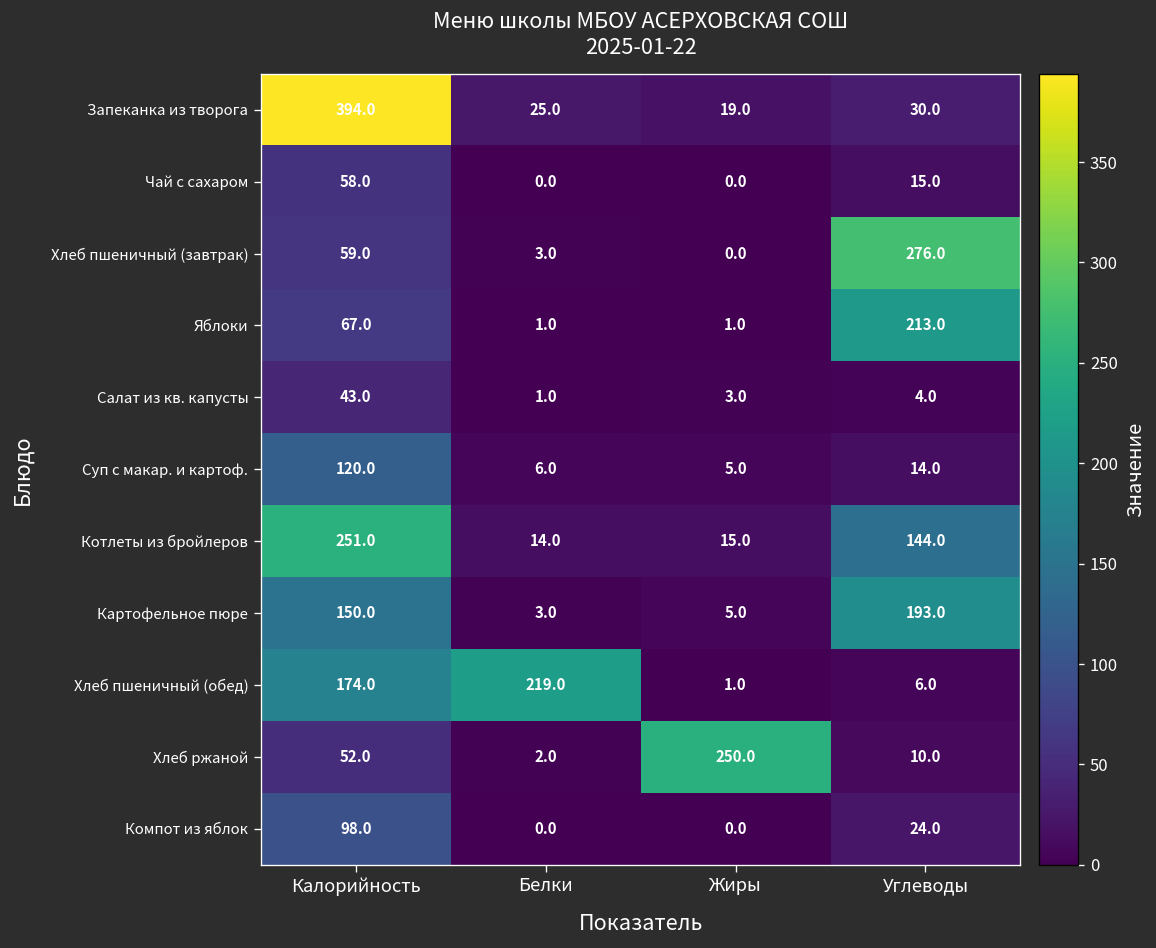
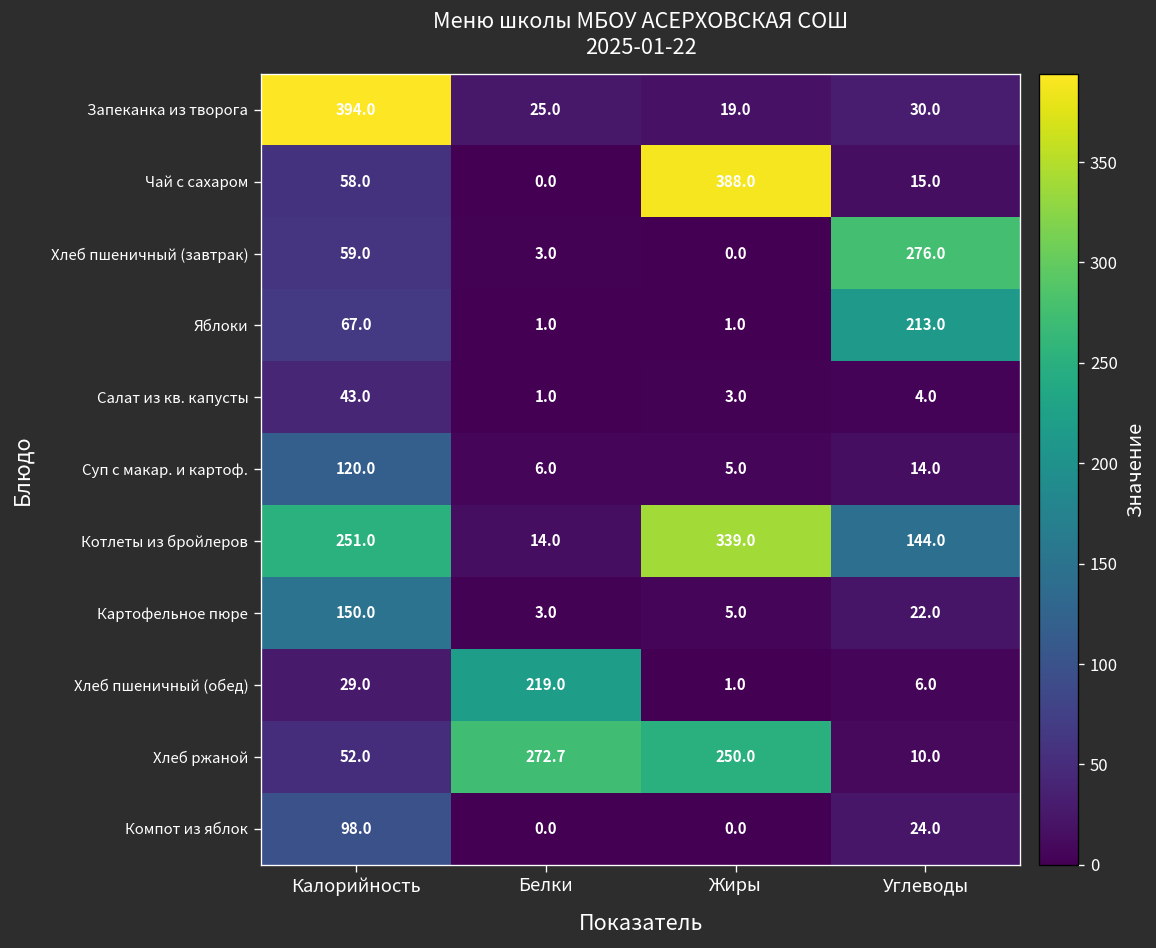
  {
    "Запеканка из творога": {
      "Калорийность": 394.0,
      "Белки": 25.0,
      "Жиры": 19.0,
      "Углеводы": 30.0
    },
    "Чай с сахаром": {
      "Калорийность": 58.0,
      "Белки": 0.0,
-     "Жиры": 0.0,
+     "Жиры": 388.0,
      "Углеводы": 15.0
    },
    "Хлеб пшеничный (завтрак)": {
      "Калорийность": 59.0,
      "Белки": 3.0,
      "Жиры": 0.0,
      "Углеводы": 276.0
    },
    "Яблоки": {
      "Калорийность": 67.0,
      "Белки": 1.0,
      "Жиры": 1.0,
      "Углеводы": 213.0
    },
    "Салат из кв. капусты": {
      "Калорийность": 43.0,
      "Белки": 1.0,
      "Жиры": 3.0,
      "Углеводы": 4.0
    },
    "Суп с макар. и картоф.": {
      "Калорийность": 120.0,
      "Белки": 6.0,
      "Жиры": 5.0,
      "Углеводы": 14.0
    },
    "Котлеты из бройлеров": {
      "Калорийность": 251.0,
      "Белки": 14.0,
-     "Жиры": 15.0,
+     "Жиры": 339.0,
      "Углеводы": 144.0
    },
    "Картофельное пюре": {
      "Калорийность": 150.0,
      "Белки": 3.0,
      "Жиры": 5.0,
-     "Углеводы": 193.0
+     "Углеводы": 22.0
    },
    "Хлеб пшеничный (обед)": {
-     "Калорийность": 174.0,
+     "Калорийность": 29.0,
      "Белки": 219.0,
      "Жиры": 1.0,
      "Углеводы": 6.0
    },
    "Хлеб ржаной": {
      "Калорийность": 52.0,
-     "Белки": 2.0,
+     "Белки": 272.7,
      "Жиры": 250.0,
      "Углеводы": 10.0
    },
    "Компот из яблок": {
      "Калорийность": 98.0,
      "Белки": 0.0,
      "Жиры": 0.0,
      "Углеводы": 24.0
    }
  }
